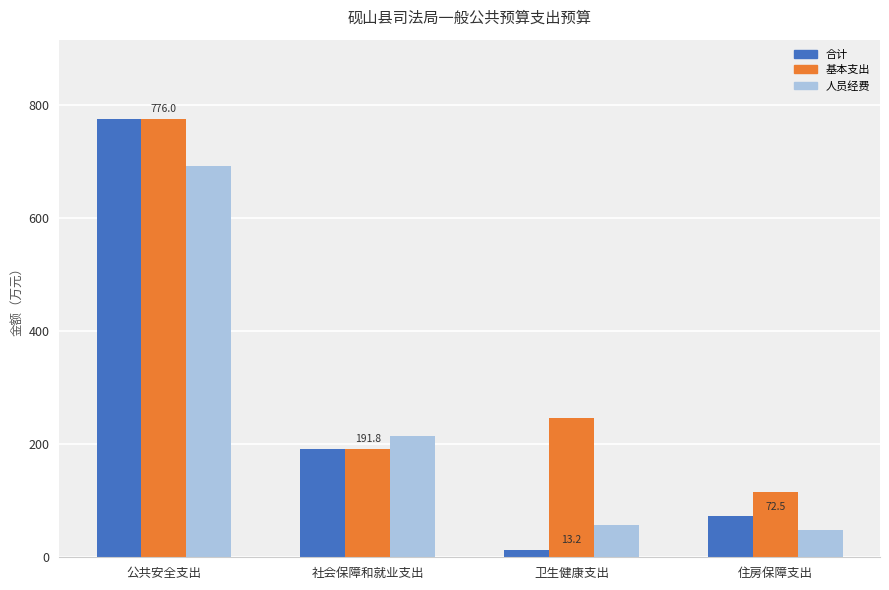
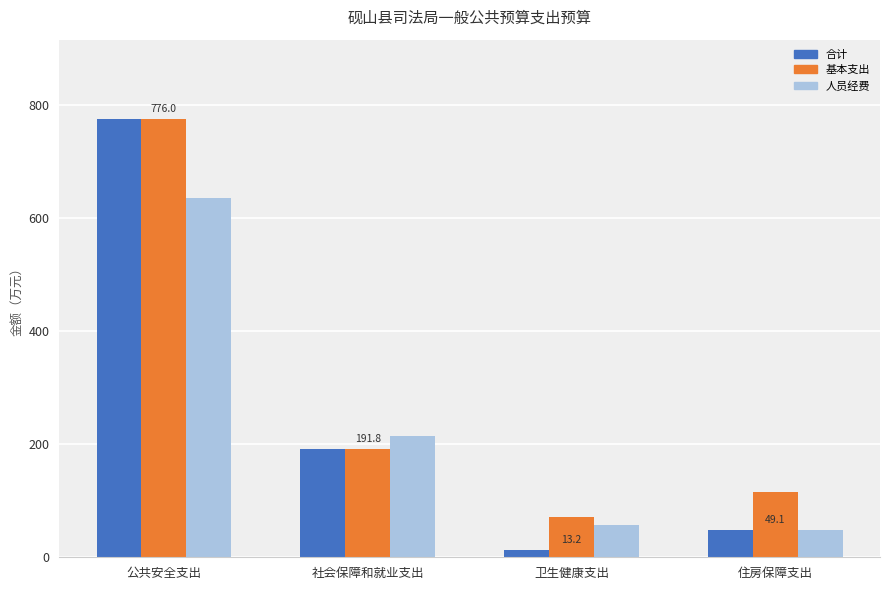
  {
    "合计": {
-     "住房保障支出": 72.5
+     "住房保障支出": 49.1
    },
    "基本支出": {
-     "卫生健康支出": 250
+     "卫生健康支出": 70
    },
    "人员经费": {
-     "公共安全支出": 690,
+     "公共安全支出": 640,
      "社会保障和就业支出": 210,
      "卫生健康支出": 60,
      "住房保障支出": 50
    }
  }
